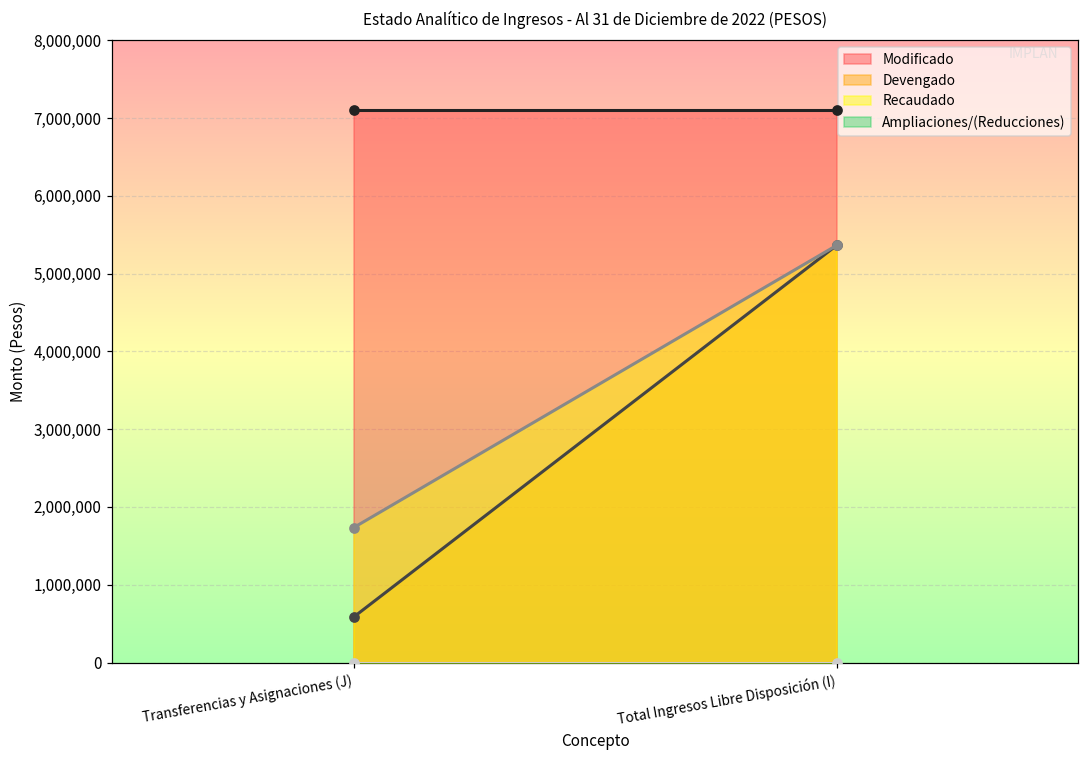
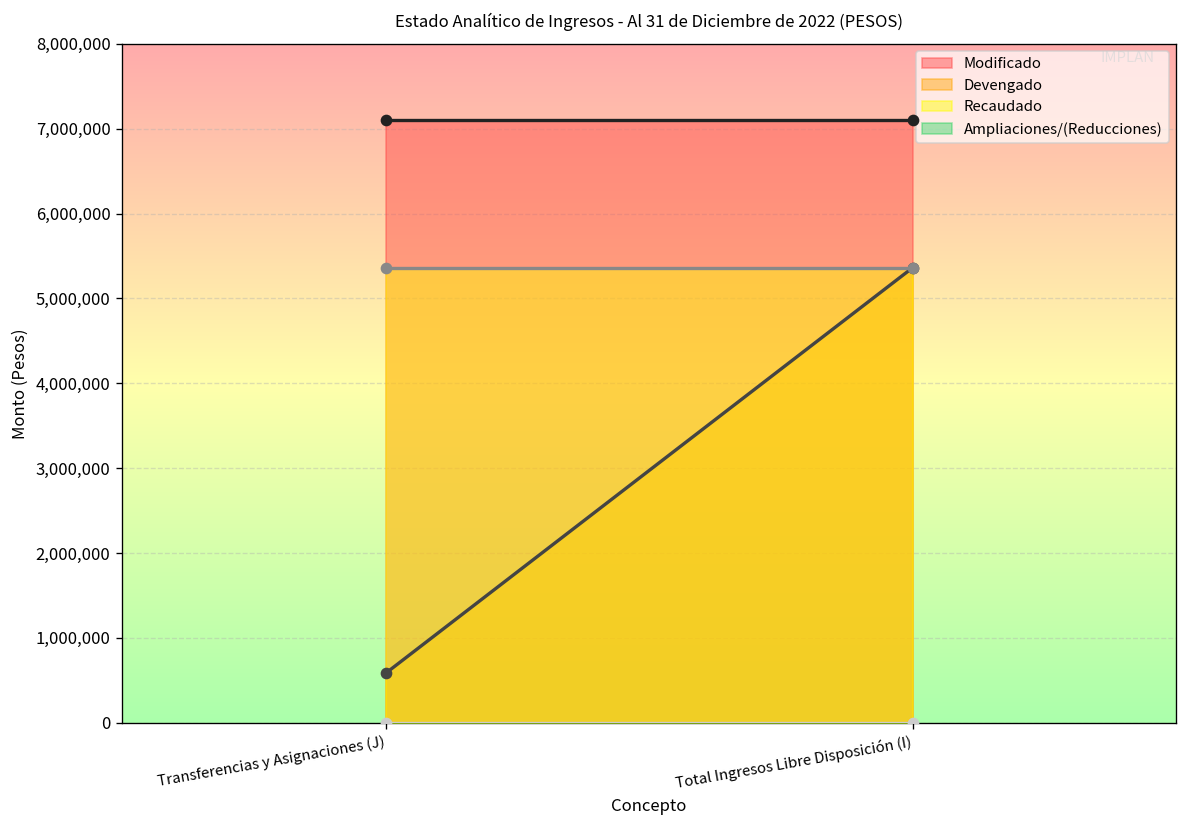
  {
    "Modificado": {
      "Transferencias y Asignaciones (J)": "7,100,000",
      "Total Ingresos Libre Disposición (I)": "7,100,000"
    },
    "Devengado": {
      "Transferencias y Asignaciones (J)": "600,000"
    },
    "Recaudado": {
-     "Transferencias y Asignaciones (J)": "1,700,000"
+     "Transferencias y Asignaciones (J)": "5,400,000"
    },
    "Ampliaciones/(Reducciones)": {
      "Transferencias y Asignaciones (J)": "0",
      "Total Ingresos Libre Disposición (I)": "0"
    }
  }
